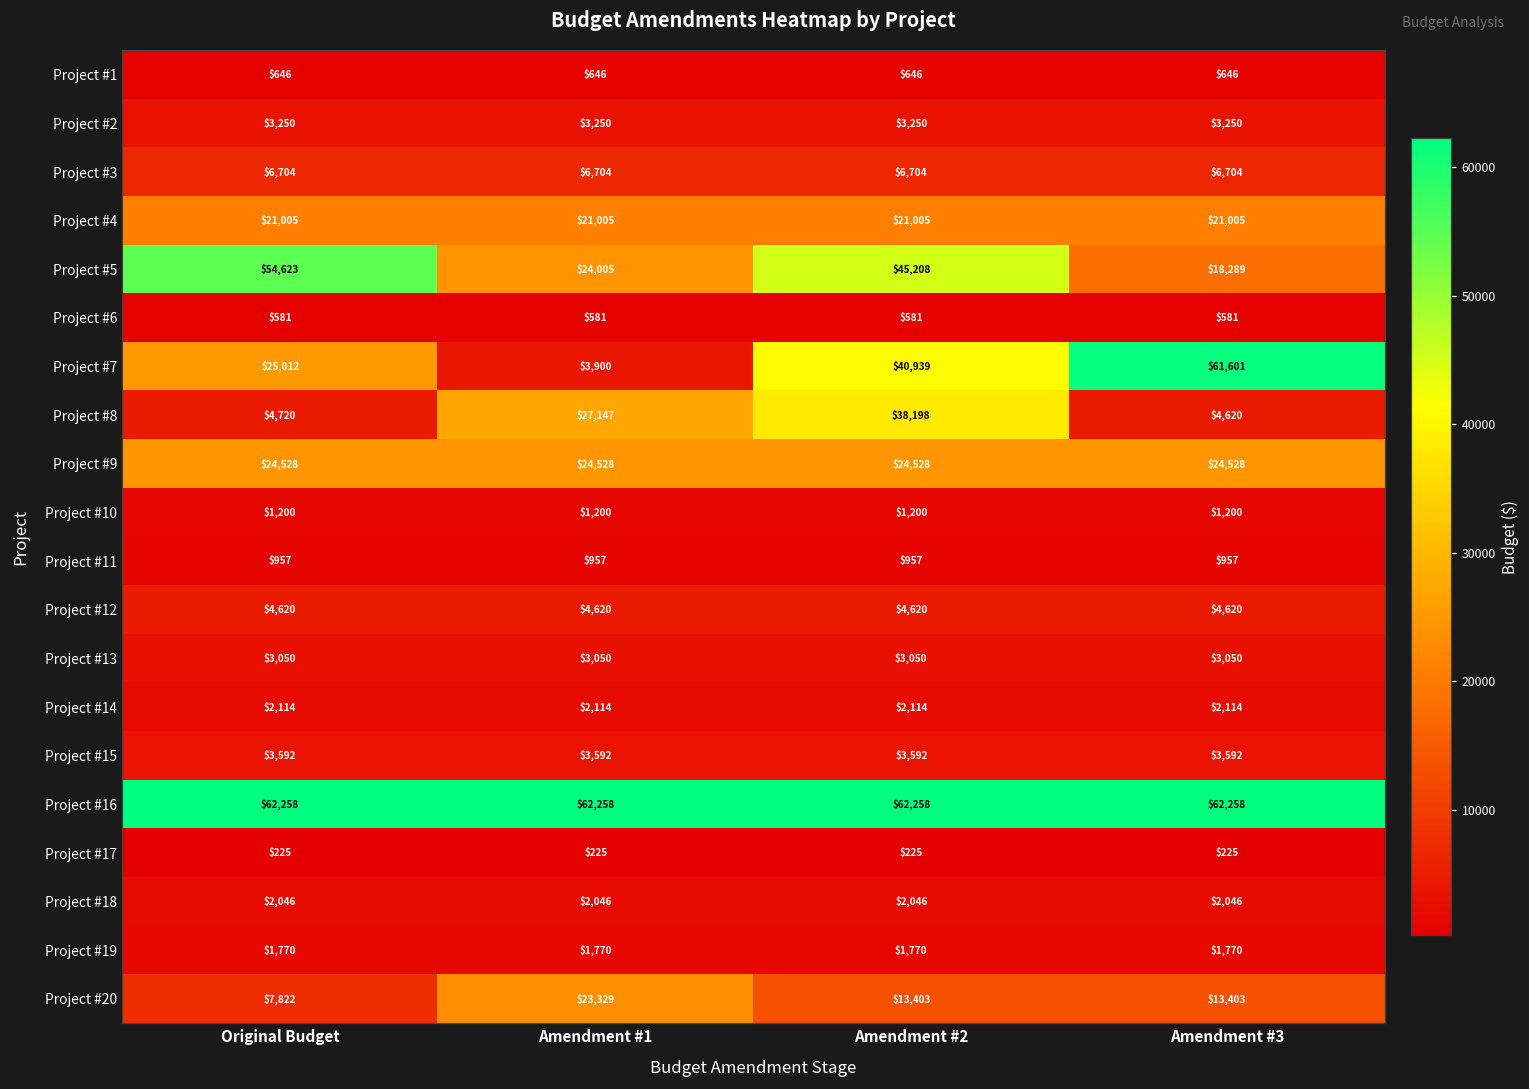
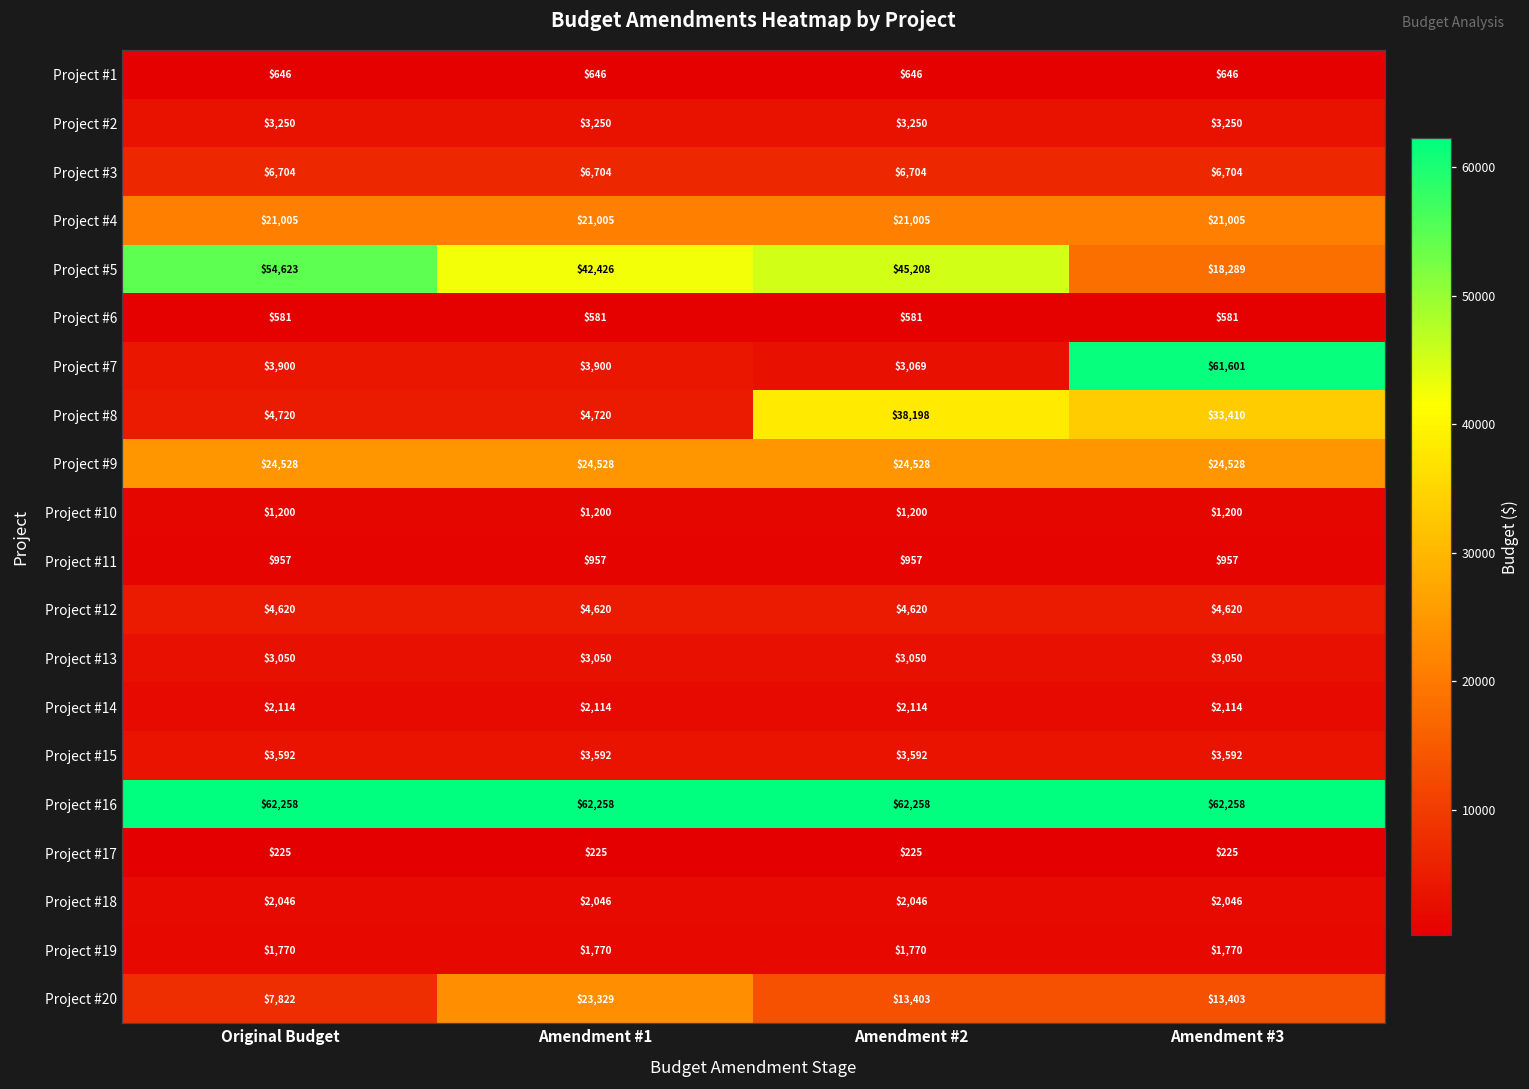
  {
    "Project #1": {
      "Original Budget": "$646",
      "Amendment #1": "$646",
      "Amendment #2": "$646",
      "Amendment #3": "$646"
    },
    "Project #2": {
      "Original Budget": "$3,250",
      "Amendment #1": "$3,250",
      "Amendment #2": "$3,250",
      "Amendment #3": "$3,250"
    },
    "Project #3": {
      "Original Budget": "$6,704",
      "Amendment #1": "$6,704",
      "Amendment #2": "$6,704",
      "Amendment #3": "$6,704"
    },
    "Project #4": {
      "Original Budget": "$21,005",
      "Amendment #1": "$21,005",
      "Amendment #2": "$21,005",
      "Amendment #3": "$21,005"
    },
    "Project #5": {
      "Original Budget": "$54,623",
-     "Amendment #1": "$24,005",
+     "Amendment #1": "$42,426",
      "Amendment #2": "$45,208",
      "Amendment #3": "$18,289"
    },
    "Project #6": {
      "Original Budget": "$581",
      "Amendment #1": "$581",
      "Amendment #2": "$581",
      "Amendment #3": "$581"
    },
    "Project #7": {
-     "Original Budget": "$25,012",
+     "Original Budget": "$3,900",
      "Amendment #1": "$3,900",
-     "Amendment #2": "$40,939",
+     "Amendment #2": "$3,069",
      "Amendment #3": "$61,601"
    },
    "Project #8": {
      "Original Budget": "$4,720",
-     "Amendment #1": "$27,147",
+     "Amendment #1": "$4,720",
      "Amendment #2": "$38,198",
-     "Amendment #3": "$4,620"
+     "Amendment #3": "$33,410"
    },
    "Project #9": {
      "Original Budget": "$24,528",
      "Amendment #1": "$24,528",
      "Amendment #2": "$24,528",
      "Amendment #3": "$24,528"
    },
    "Project #10": {
      "Original Budget": "$1,200",
      "Amendment #1": "$1,200",
      "Amendment #2": "$1,200",
      "Amendment #3": "$1,200"
    },
    "Project #11": {
      "Original Budget": "$957",
      "Amendment #1": "$957",
      "Amendment #2": "$957",
      "Amendment #3": "$957"
    },
    "Project #12": {
      "Original Budget": "$4,620",
      "Amendment #1": "$4,620",
      "Amendment #2": "$4,620",
      "Amendment #3": "$4,620"
    },
    "Project #13": {
      "Original Budget": "$3,050",
      "Amendment #1": "$3,050",
      "Amendment #2": "$3,050",
      "Amendment #3": "$3,050"
    },
    "Project #14": {
      "Original Budget": "$2,114",
      "Amendment #1": "$2,114",
      "Amendment #2": "$2,114",
      "Amendment #3": "$2,114"
    },
    "Project #15": {
      "Original Budget": "$3,592",
      "Amendment #1": "$3,592",
      "Amendment #2": "$3,592",
      "Amendment #3": "$3,592"
    },
    "Project #16": {
      "Original Budget": "$62,258",
      "Amendment #1": "$62,258",
      "Amendment #2": "$62,258",
      "Amendment #3": "$62,258"
    },
    "Project #17": {
      "Original Budget": "$225",
      "Amendment #1": "$225",
      "Amendment #2": "$225",
      "Amendment #3": "$225"
    },
    "Project #18": {
      "Original Budget": "$2,046",
      "Amendment #1": "$2,046",
      "Amendment #2": "$2,046",
      "Amendment #3": "$2,046"
    },
    "Project #19": {
      "Original Budget": "$1,770",
      "Amendment #1": "$1,770",
      "Amendment #2": "$1,770",
      "Amendment #3": "$1,770"
    },
    "Project #20": {
      "Original Budget": "$7,822",
      "Amendment #1": "$23,329",
      "Amendment #2": "$13,403",
      "Amendment #3": "$13,403"
    }
  }
